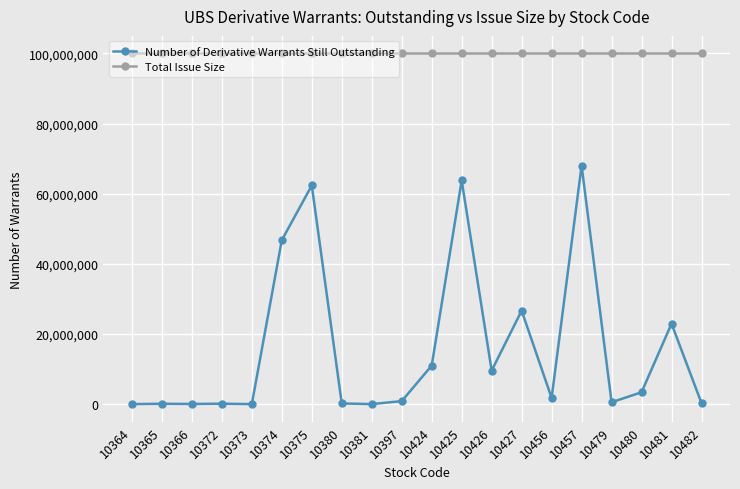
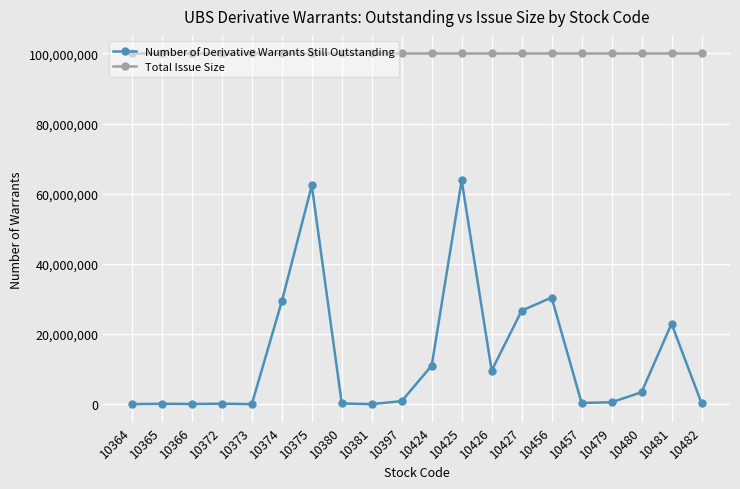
  {
    "Number of Derivative Warrants Still Outstanding": {
      "10364": "0",
      "10365": "0",
      "10366": "0",
      "10372": "0",
      "10373": "0",
-     "10374": "47,000,000",
+     "10374": "29,000,000",
      "10375": "62,000,000",
      "10380": "0",
      "10381": "0",
      "10397": "1,000,000",
      "10424": "11,000,000",
      "10425": "64,000,000",
      "10426": "10,000,000",
      "10427": "27,000,000",
-     "10456": "2,000,000",
-     "10457": "68,000,000",
+     "10456": "30,000,000",
+     "10457": "0",
      "10479": "1,000,000",
      "10480": "3,000,000",
      "10481": "23,000,000",
      "10482": "0"
    },
    "Total Issue Size": {
      "10397": "100,000,000",
      "10424": "100,000,000",
      "10425": "100,000,000",
      "10426": "100,000,000",
      "10427": "100,000,000",
      "10456": "100,000,000",
      "10457": "100,000,000",
      "10479": "100,000,000",
      "10480": "100,000,000",
      "10481": "100,000,000",
      "10482": "100,000,000"
    }
  }
